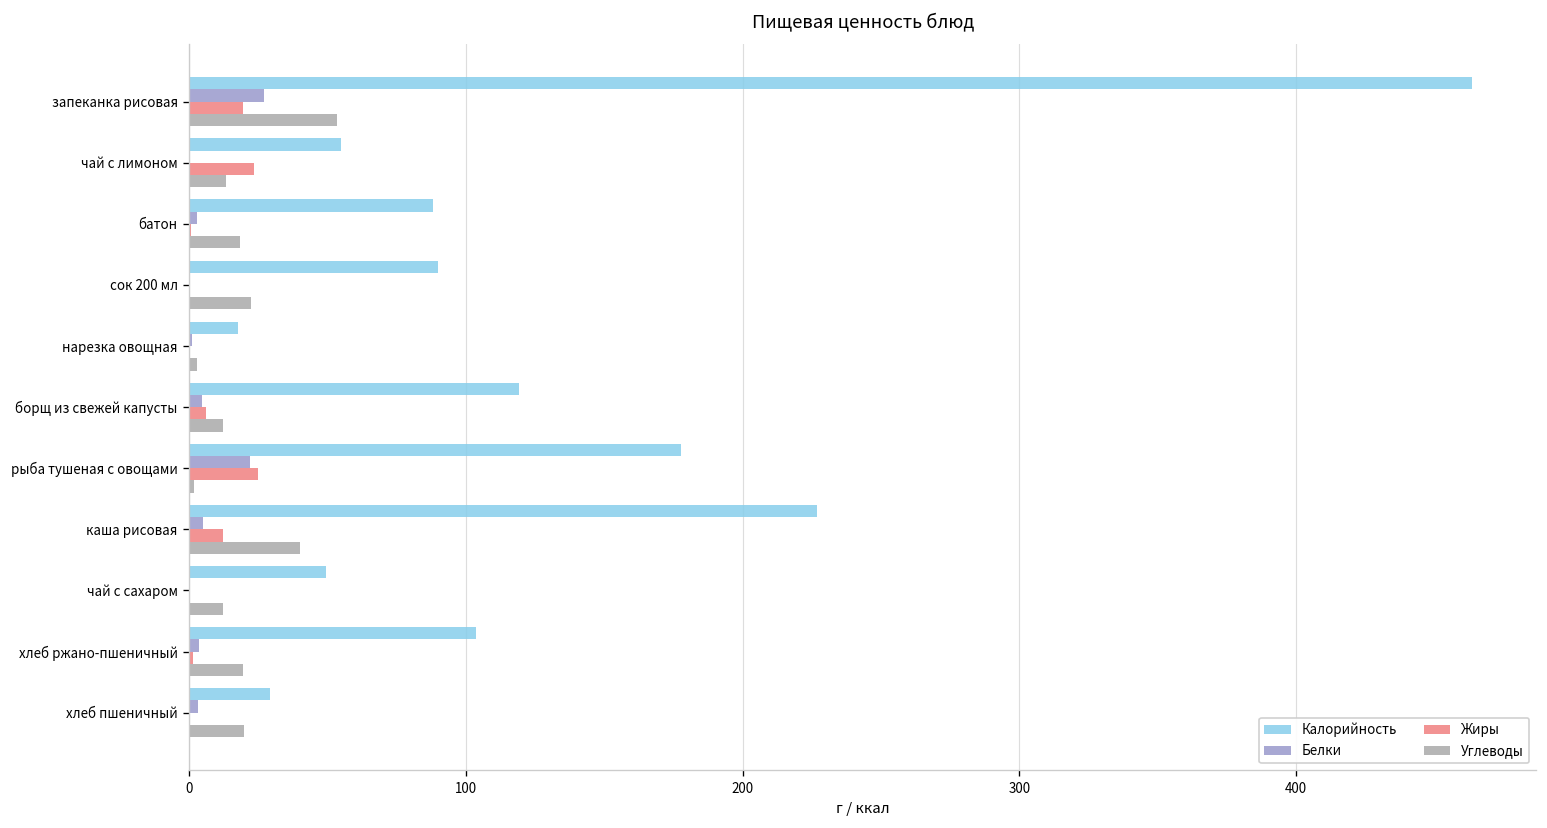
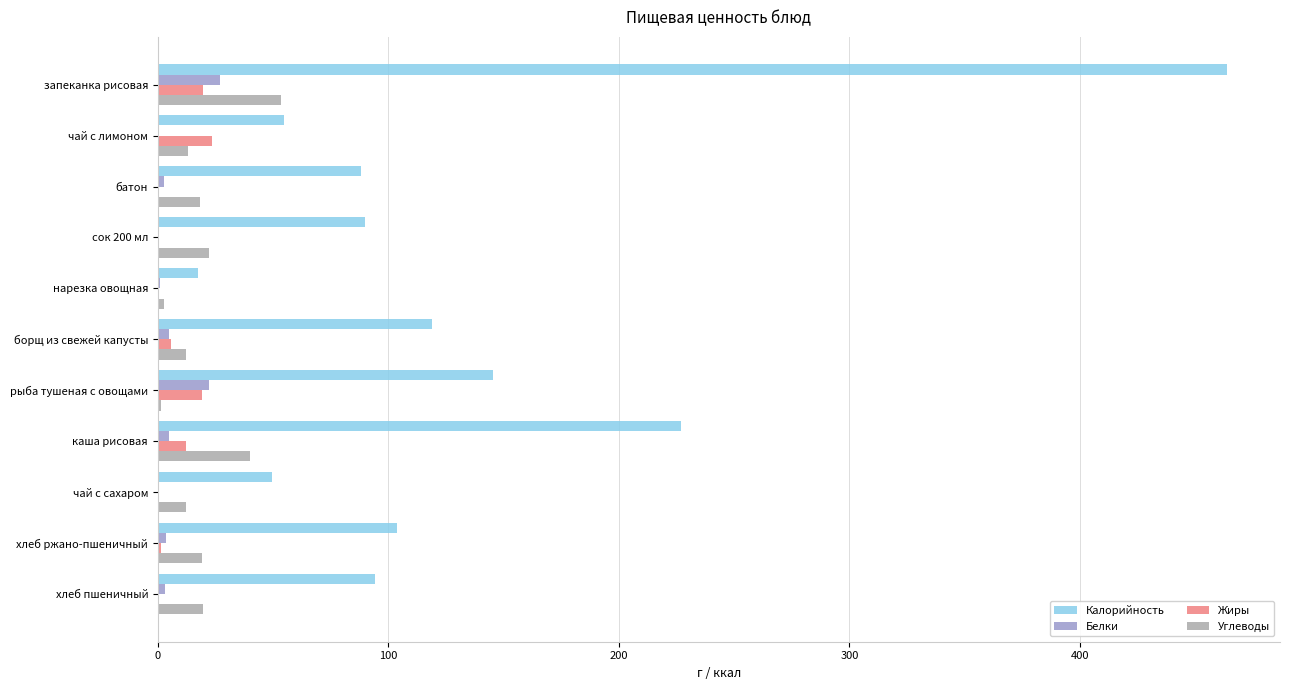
  {
    "Калорийность": {
      "запеканка рисовая": 464,
      "чай с лимоном": 55,
      "батон": 88,
      "сок 200 мл": 90,
      "нарезка овощная": 18,
      "борщ из свежей капусты": 119,
-     "рыба тушеная с овощами": 178,
+     "рыба тушеная с овощами": 145,
      "каша рисовая": 227,
      "чай с сахаром": 49,
      "хлеб ржано-пшеничный": 104,
-     "хлеб пшеничный": 29
+     "хлеб пшеничный": 94
    },
    "Жиры": {
      "запеканка рисовая": 20,
      "чай с лимоном": 23,
      "сок 200 мл": 0,
      "борщ из свежей капусты": 6,
-     "рыба тушеная с овощами": 25,
+     "рыба тушеная с овощами": 19,
      "каша рисовая": 12,
      "хлеб ржано-пшеничный": 1
    }
  }
